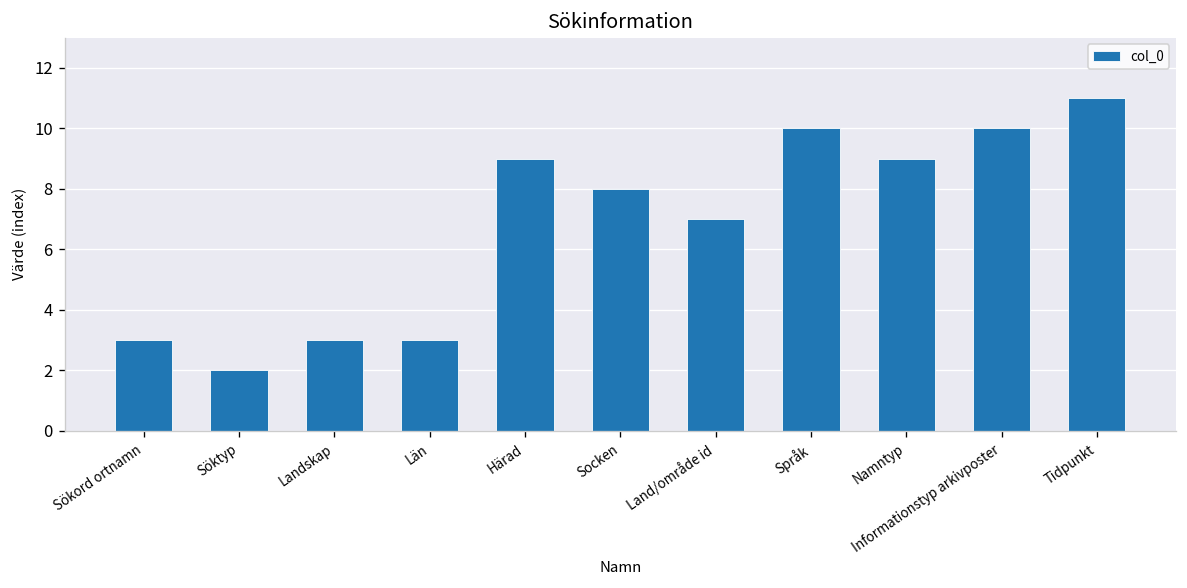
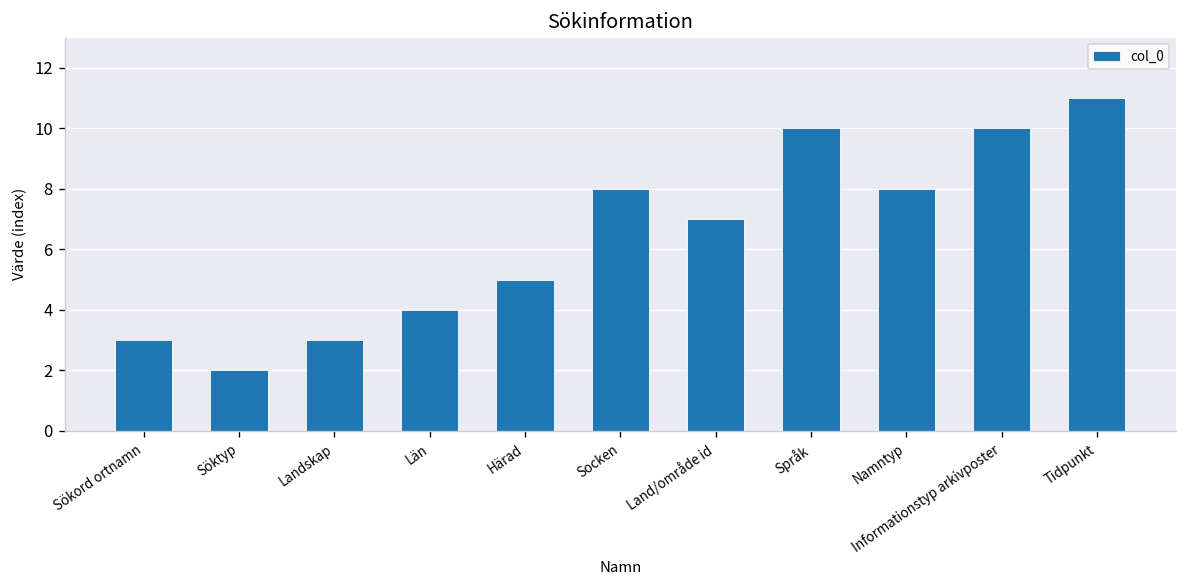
  {
    "Sökord ortnamn": 3,
    "Söktyp": 2,
    "Landskap": 3,
-   "Län": 3,
-   "Härad": 9,
+   "Län": 4,
+   "Härad": 5,
    "Socken": 8,
    "Land/område id": 7,
    "Språk": 10,
-   "Namntyp": 9,
+   "Namntyp": 8,
    "Informationstyp arkivposter": 10,
    "Tidpunkt": 11
  }
